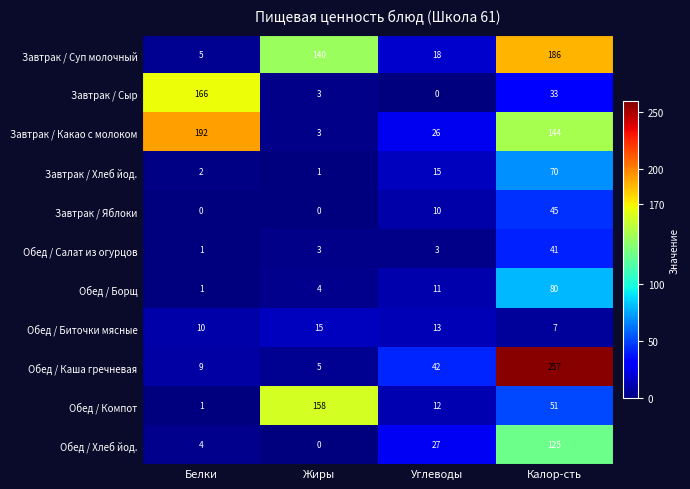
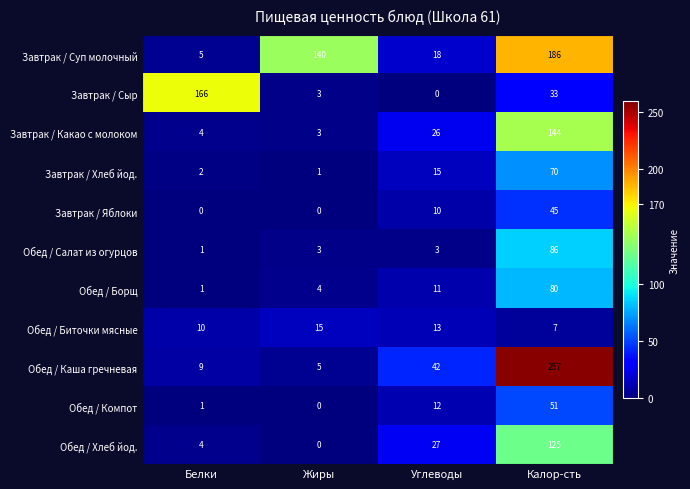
  {
    "Завтрак / Суп молочный": {
      "Белки": 5,
      "Жиры": 140,
      "Углеводы": 18,
      "Калор-сть": 186
    },
    "Завтрак / Сыр": {
      "Белки": 166,
      "Жиры": 3,
      "Углеводы": 0,
      "Калор-сть": 33
    },
    "Завтрак / Какао с молоком": {
-     "Белки": 192,
+     "Белки": 4,
      "Жиры": 3,
      "Углеводы": 26,
      "Калор-сть": 144
    },
    "Завтрак / Хлеб йод.": {
      "Белки": 2,
      "Жиры": 1,
      "Углеводы": 15,
      "Калор-сть": 70
    },
    "Завтрак / Яблоки": {
      "Белки": 0,
      "Жиры": 0,
      "Углеводы": 10,
      "Калор-сть": 45
    },
    "Обед / Салат из огурцов": {
      "Белки": 1,
      "Жиры": 3,
      "Углеводы": 3,
-     "Калор-сть": 41
+     "Калор-сть": 86
    },
    "Обед / Борщ": {
      "Белки": 1,
      "Жиры": 4,
      "Углеводы": 11,
      "Калор-сть": 80
    },
    "Обед / Биточки мясные": {
      "Белки": 10,
      "Жиры": 15,
      "Углеводы": 13,
      "Калор-сть": 7
    },
    "Обед / Каша гречневая": {
      "Белки": 9,
      "Жиры": 5,
      "Углеводы": 42,
      "Калор-сть": 257
    },
    "Обед / Компот": {
      "Белки": 1,
-     "Жиры": 158,
+     "Жиры": 0,
      "Углеводы": 12,
      "Калор-сть": 51
    },
    "Обед / Хлеб йод.": {
      "Белки": 4,
      "Жиры": 0,
      "Углеводы": 27,
      "Калор-сть": 125
    }
  }
